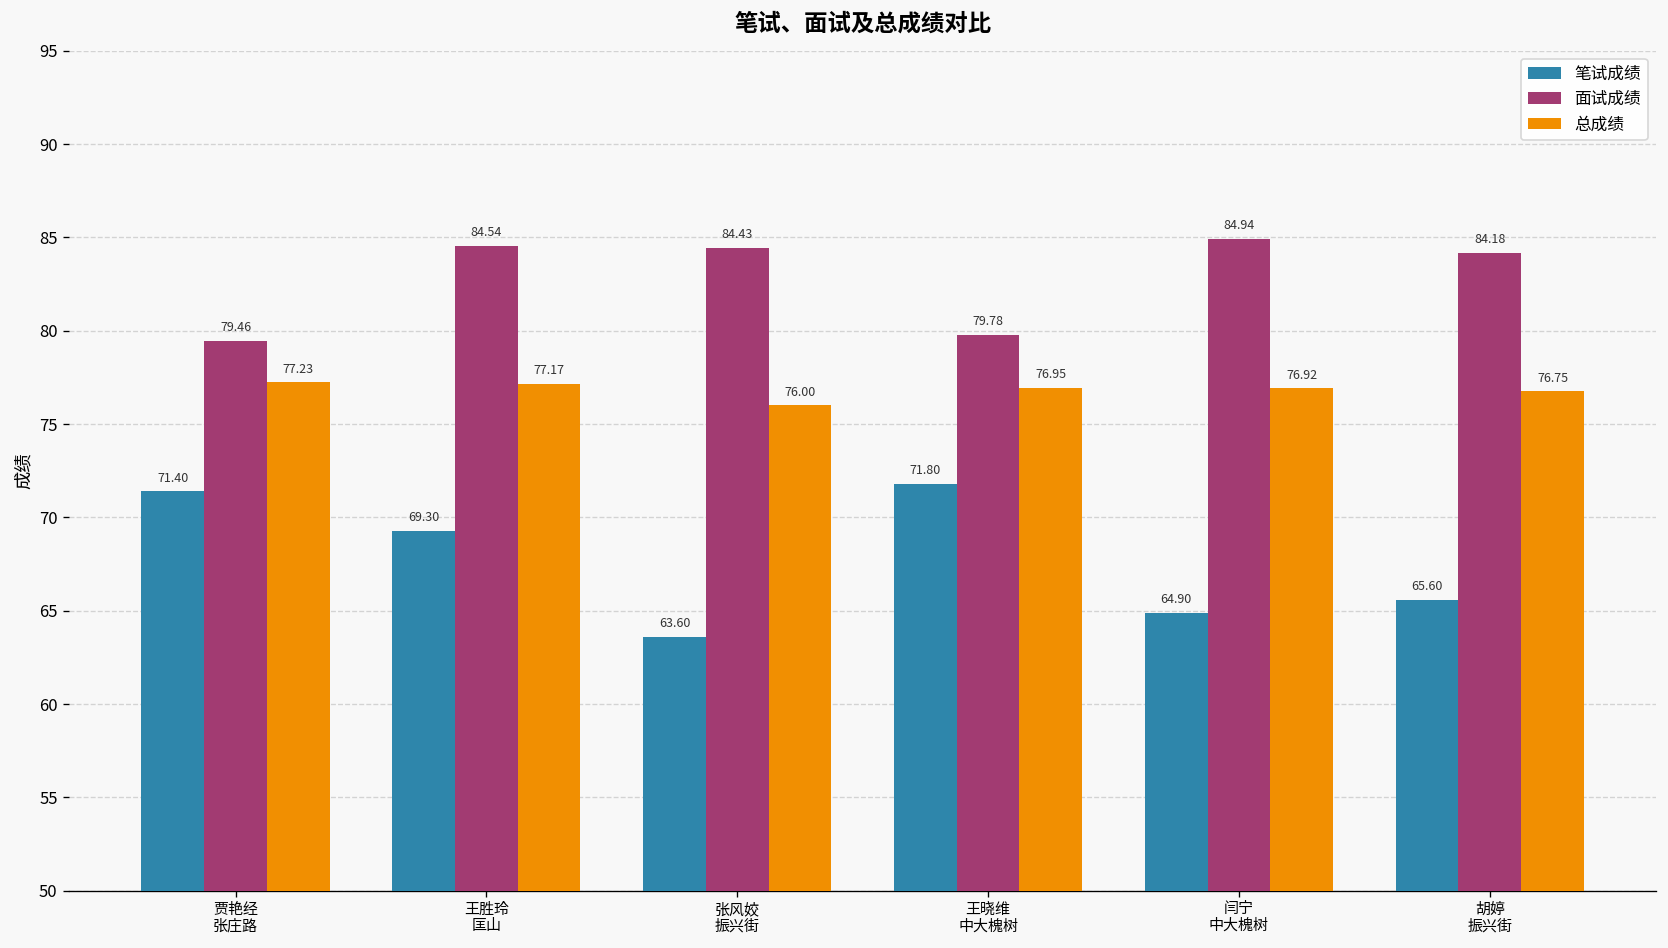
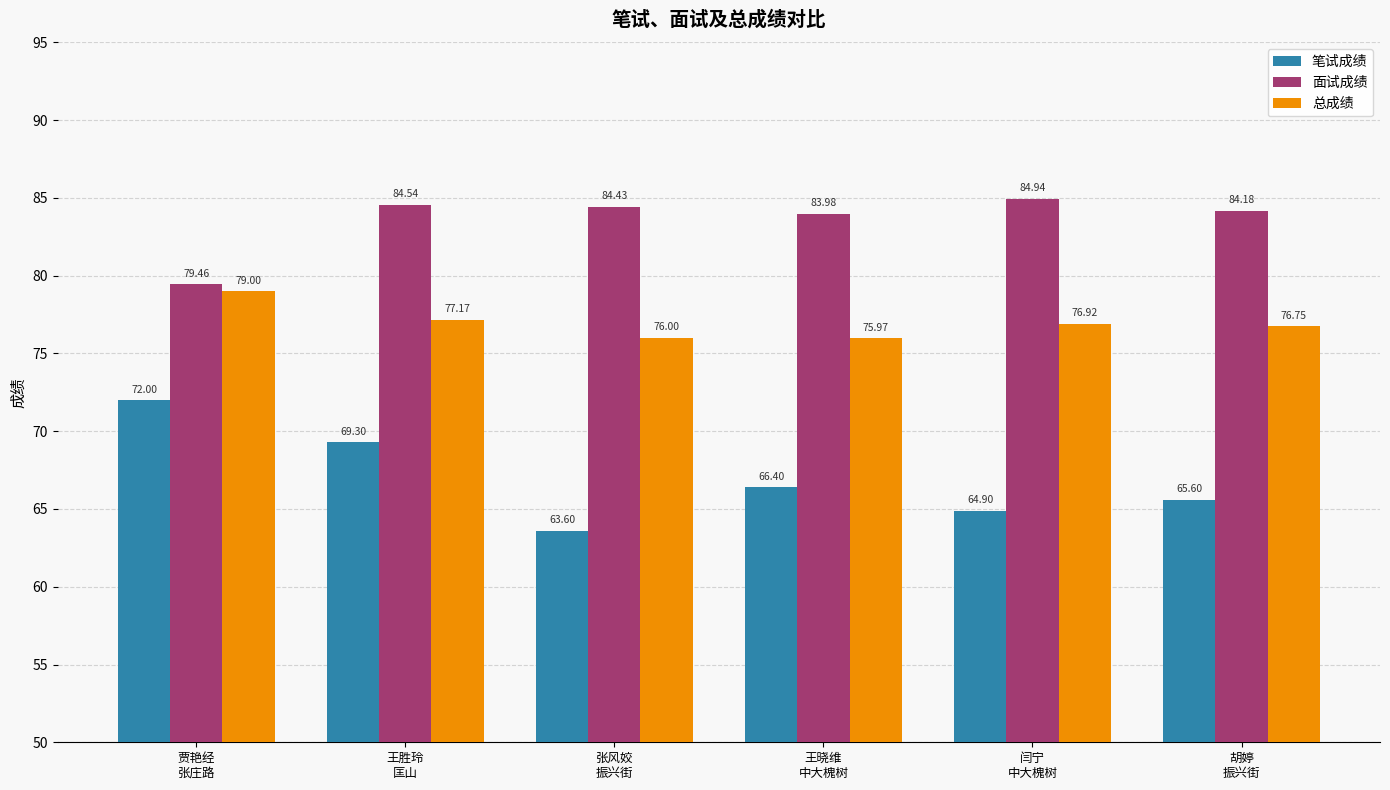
  {
    "笔试成绩": {
-     "贾艳经 张庄路": 71.40,
+     "贾艳经 张庄路": 72.00,
      "王胜玲 匡山": 69.30,
      "张风姣 振兴街": 63.60,
-     "王晓维 中大槐树": 71.80,
+     "王晓维 中大槐树": 66.40,
      "闫宁 中大槐树": 64.90,
      "胡婷 振兴街": 65.60
    },
    "面试成绩": {
      "贾艳经 张庄路": 79.46,
      "王胜玲 匡山": 84.54,
      "张风姣 振兴街": 84.43,
-     "王晓维 中大槐树": 79.78,
+     "王晓维 中大槐树": 83.98,
      "闫宁 中大槐树": 84.94,
      "胡婷 振兴街": 84.18
    },
    "总成绩": {
-     "贾艳经 张庄路": 77.23,
+     "贾艳经 张庄路": 79.00,
      "王胜玲 匡山": 77.17,
      "张风姣 振兴街": 76.00,
-     "王晓维 中大槐树": 76.95,
+     "王晓维 中大槐树": 75.97,
      "闫宁 中大槐树": 76.92,
      "胡婷 振兴街": 76.75
    }
  }
